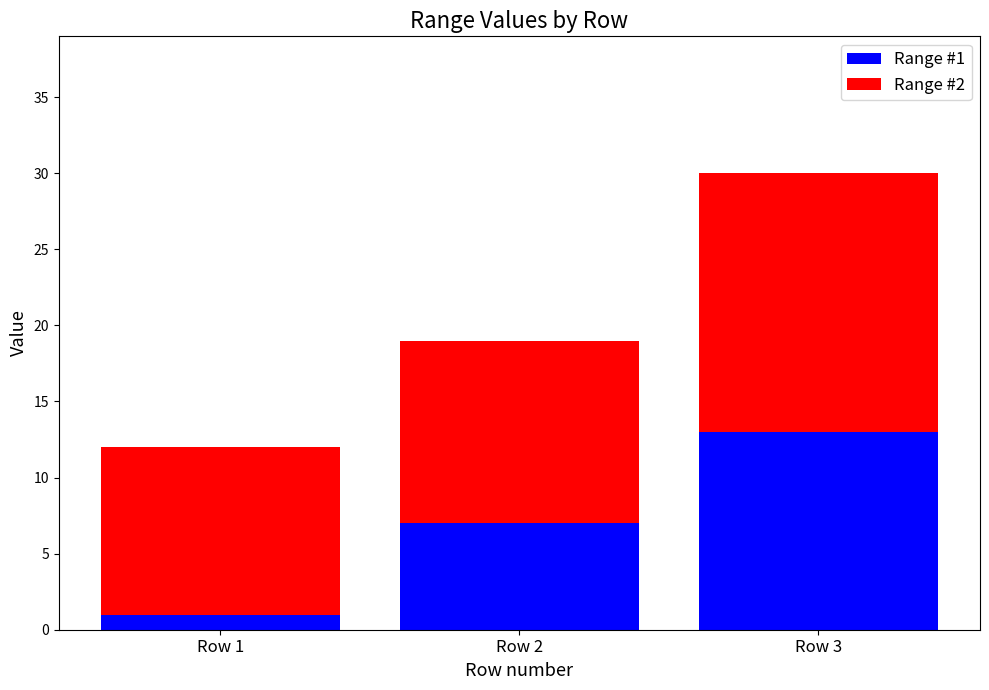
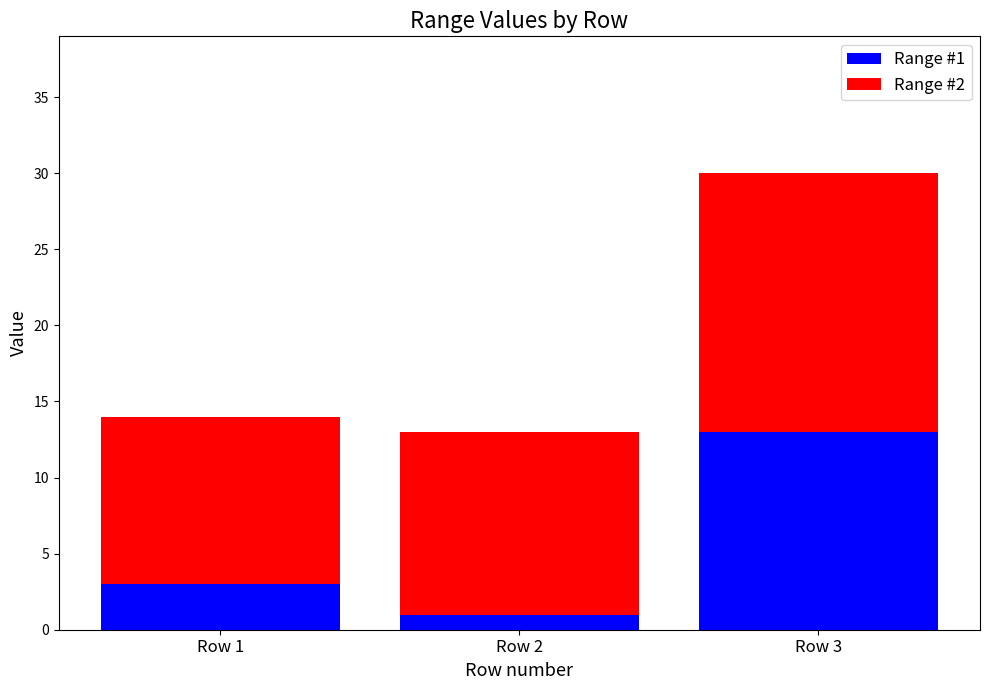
  {
    "Range #1": {
-     "Row 1": 1,
-     "Row 2": 7,
+     "Row 1": 3,
+     "Row 2": 1,
      "Row 3": 13
    },
    "Range #2": {
      "Row 1": 11,
      "Row 2": 12,
      "Row 3": 17
    }
  }
